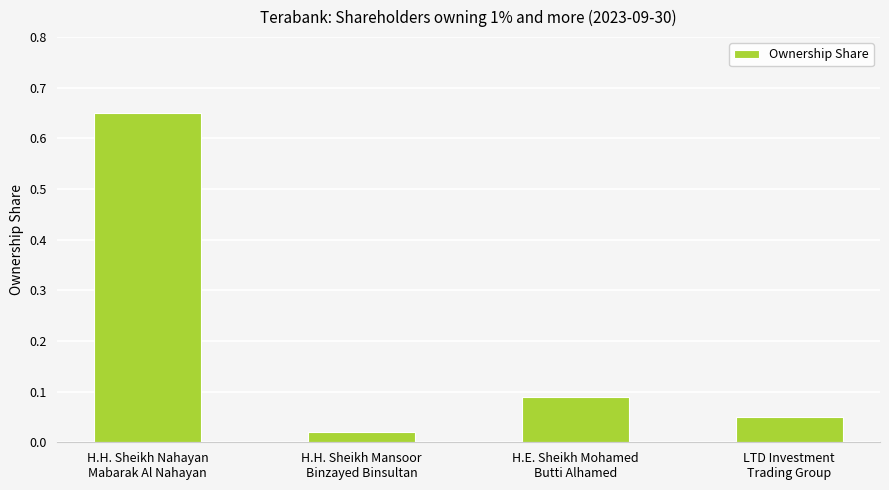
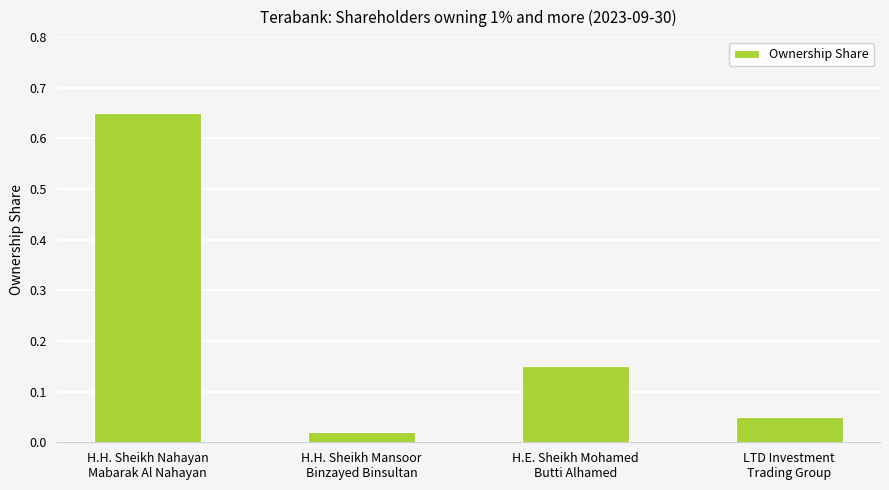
  {
    "H.H. Sheikh Nahayan Mabarak Al Nahayan": 0.65,
    "H.H. Sheikh Mansoor Binzayed Binsultan": 0.02,
-   "H.E. Sheikh Mohamed Butti Alhamed": 0.09,
+   "H.E. Sheikh Mohamed Butti Alhamed": 0.15,
    "LTD Investment Trading Group": 0.05
  }
